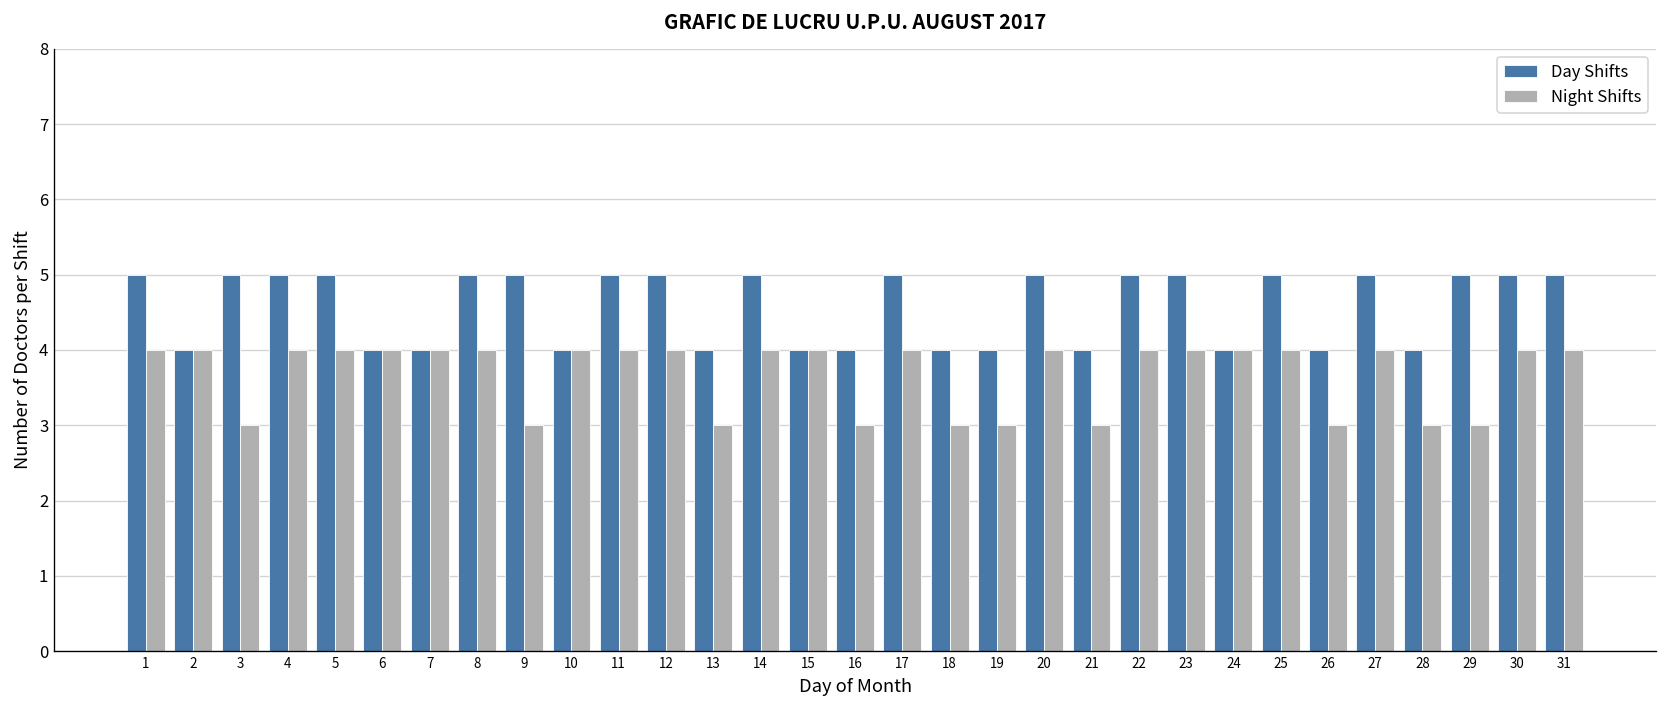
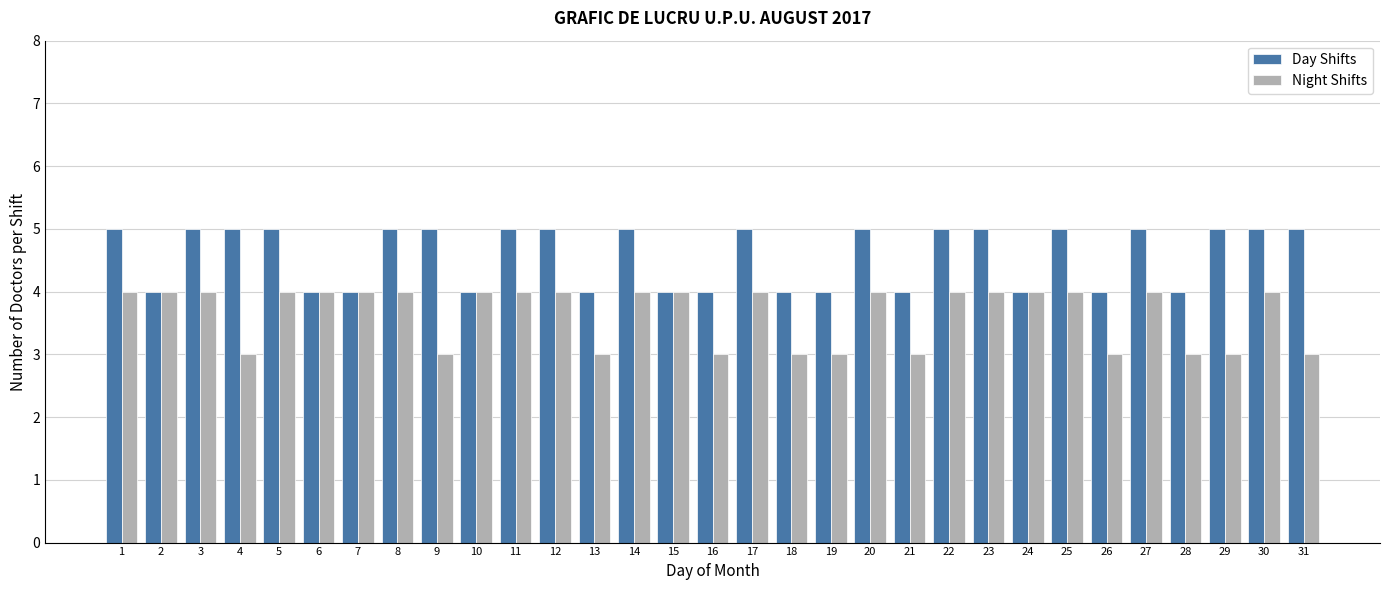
  {
    "Day Shifts": {
      "1": 5,
      "2": 4,
      "3": 5,
      "4": 5,
      "5": 5,
      "6": 4,
      "7": 4,
      "8": 5,
      "9": 5,
      "10": 4,
      "11": 5,
      "12": 5,
      "13": 4,
      "14": 5,
      "15": 4,
      "16": 4,
      "17": 5,
      "18": 4,
      "19": 4,
      "20": 5,
      "21": 4,
      "22": 5,
      "23": 5,
      "24": 4,
      "25": 5,
      "26": 4,
      "27": 5,
      "28": 4,
      "29": 5,
      "30": 5,
      "31": 5
    },
    "Night Shifts": {
      "1": 4,
      "2": 4,
-     "3": 3,
-     "4": 4,
+     "3": 4,
+     "4": 3,
      "5": 4,
      "6": 4,
      "7": 4,
      "8": 4,
      "9": 3,
      "10": 4,
      "11": 4,
      "12": 4,
      "13": 3,
      "14": 4,
      "15": 4,
      "16": 3,
      "17": 4,
      "18": 3,
      "19": 3,
      "20": 4,
      "21": 3,
      "22": 4,
      "23": 4,
      "24": 4,
      "25": 4,
      "26": 3,
      "27": 4,
      "28": 3,
      "29": 3,
      "30": 4,
-     "31": 4
+     "31": 3
    }
  }
